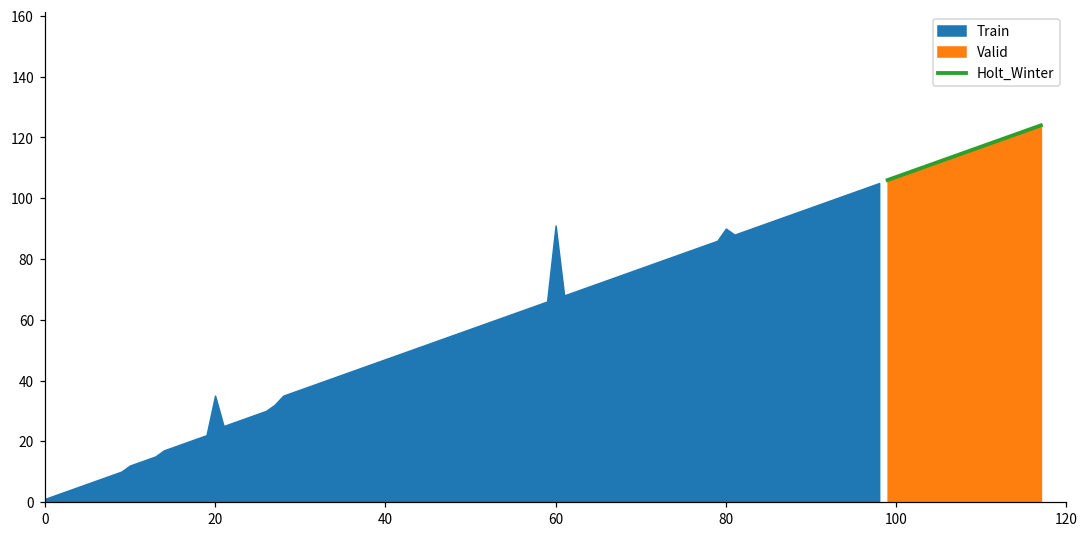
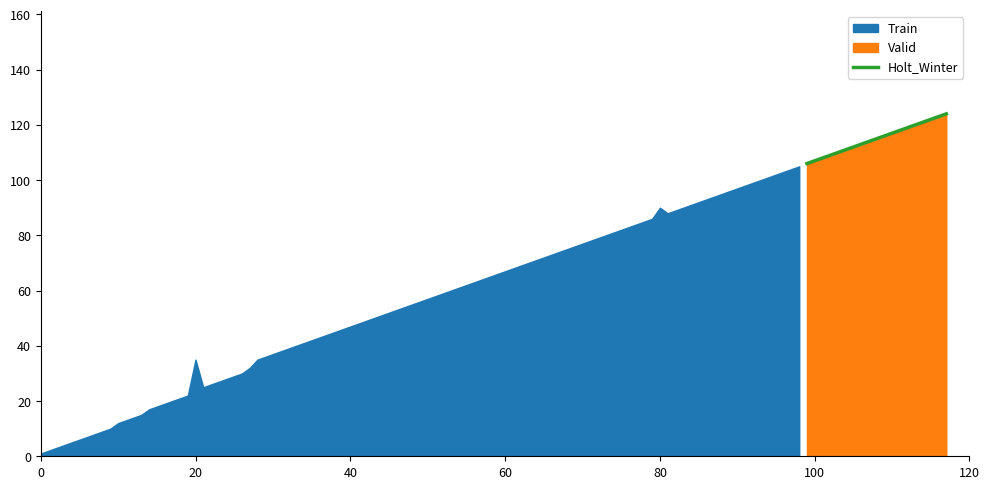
  {
    "Train": {
      "0": 1,
      "20": 35,
      "40": 47,
-     "60": 91,
+     "60": 67,
      "80": 90
    },
    "Valid": {
      "100": 107
    }
  }
